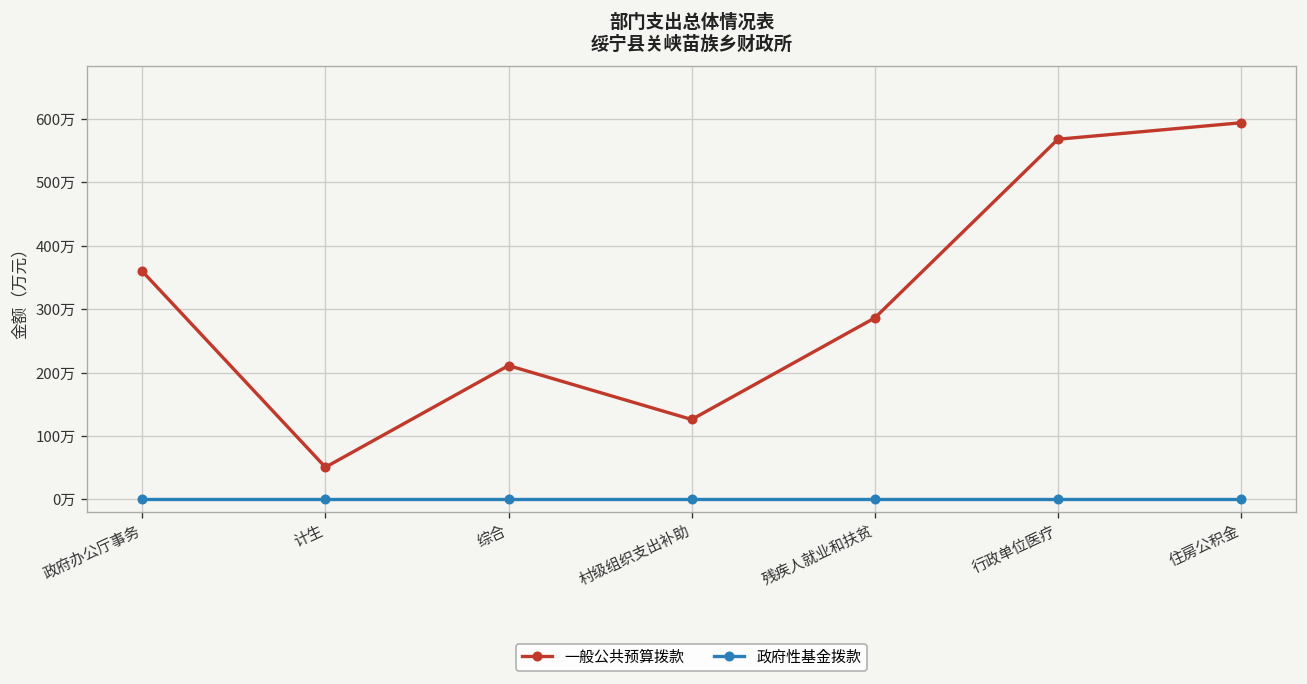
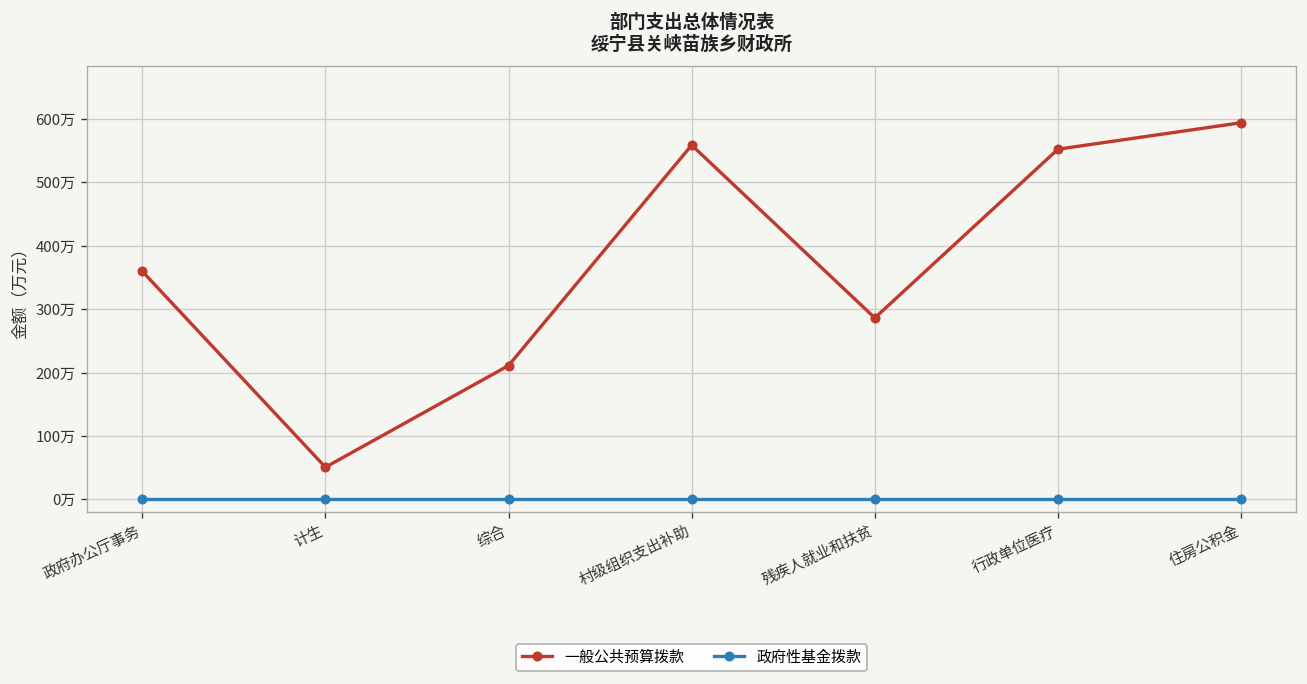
  {
    "一般公共预算拨款": {
      "政府办公厅事务": "360万",
      "计生": "50万",
      "综合": "210万",
-     "村级组织支出补助": "130万",
+     "村级组织支出补助": "560万",
      "残疾人就业和扶贫": "290万",
-     "行政单位医疗": "570万",
+     "行政单位医疗": "550万",
      "住房公积金": "590万"
    },
    "政府性基金拨款": {
      "政府办公厅事务": "0万",
      "计生": "0万",
      "综合": "0万",
      "村级组织支出补助": "0万",
      "残疾人就业和扶贫": "0万",
      "行政单位医疗": "0万",
      "住房公积金": "0万"
    }
  }
